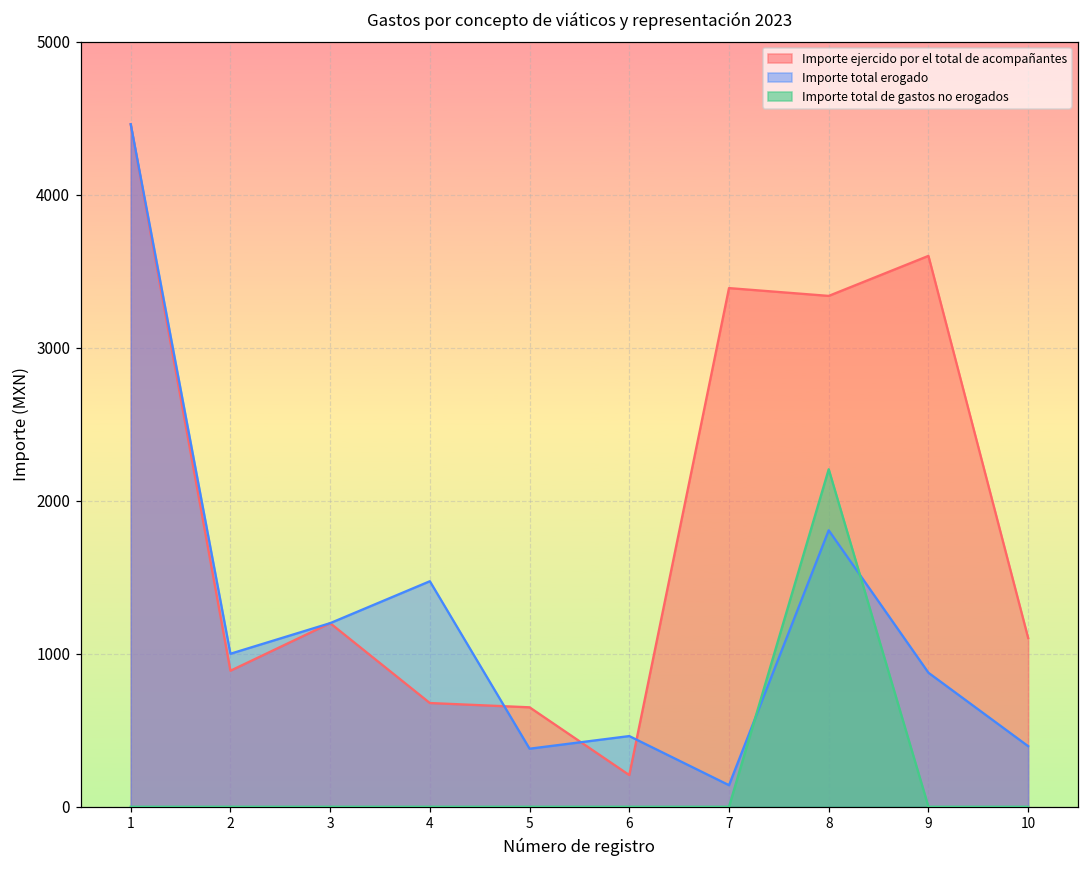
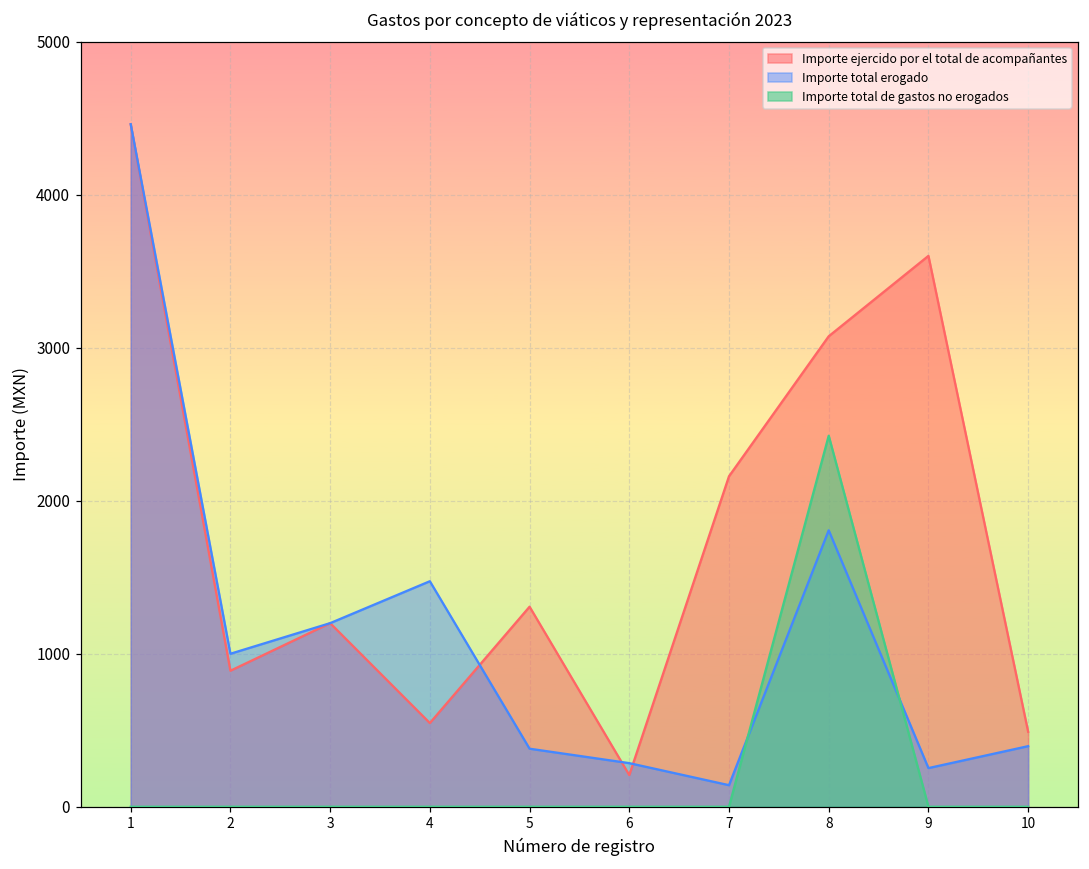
  {
    "Importe ejercido por el total de acompañantes": {
      "2": 890,
-     "4": 680,
-     "5": 650,
+     "4": 550,
+     "5": 1310,
      "6": 210,
-     "7": 3390,
-     "8": 3340,
+     "7": 2160,
+     "8": 3080,
      "9": 3600,
-     "10": 1100
+     "10": 490
    },
    "Importe total erogado": {
      "2": 1000,
      "4": 1470,
      "5": 380,
-     "6": 460,
+     "6": 290,
      "7": 140,
      "8": 1810,
-     "9": 880,
+     "9": 250,
      "10": 400
    },
    "Importe total de gastos no erogados": {
      "1": 0,
      "2": 0,
      "3": 0,
      "4": 0,
      "5": 0,
      "6": 0,
      "7": 0,
-     "8": 2210,
+     "8": 2430,
      "9": 0,
      "10": 0
    }
  }
